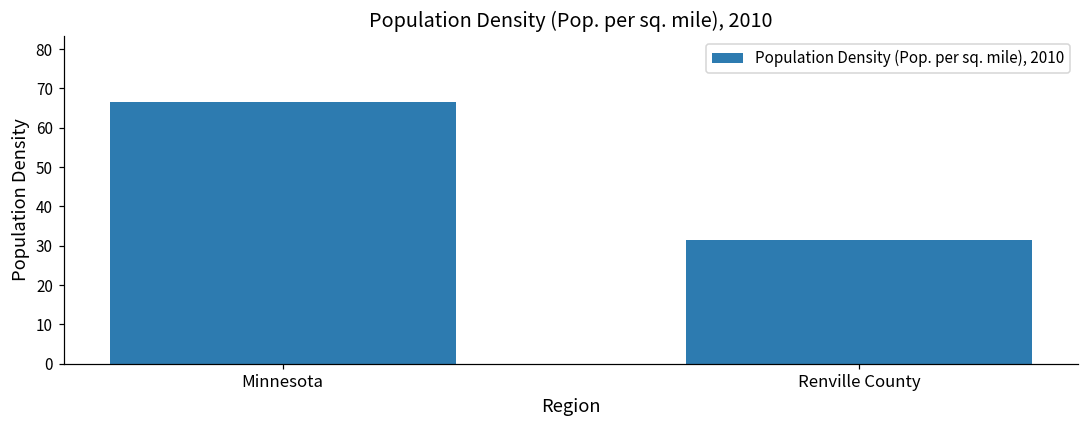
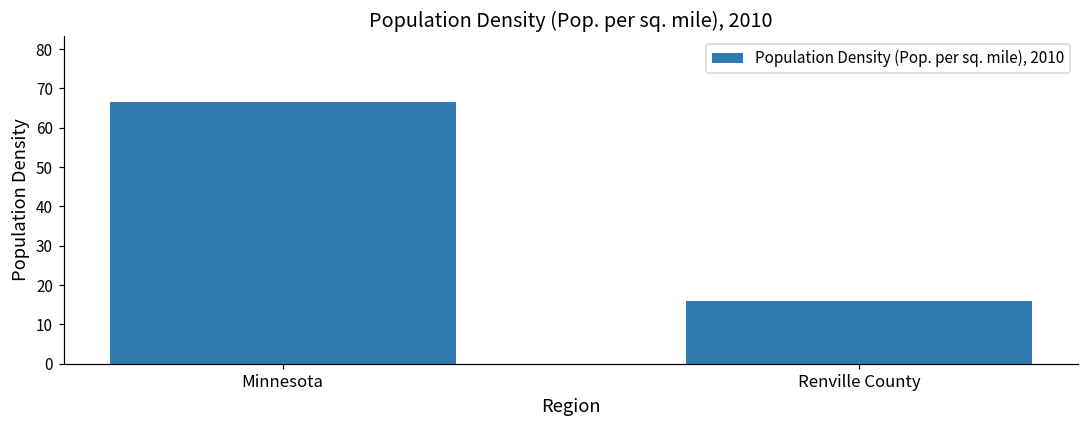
  {
    "Minnesota": 67,
-   "Renville County": 31
+   "Renville County": 16
  }
